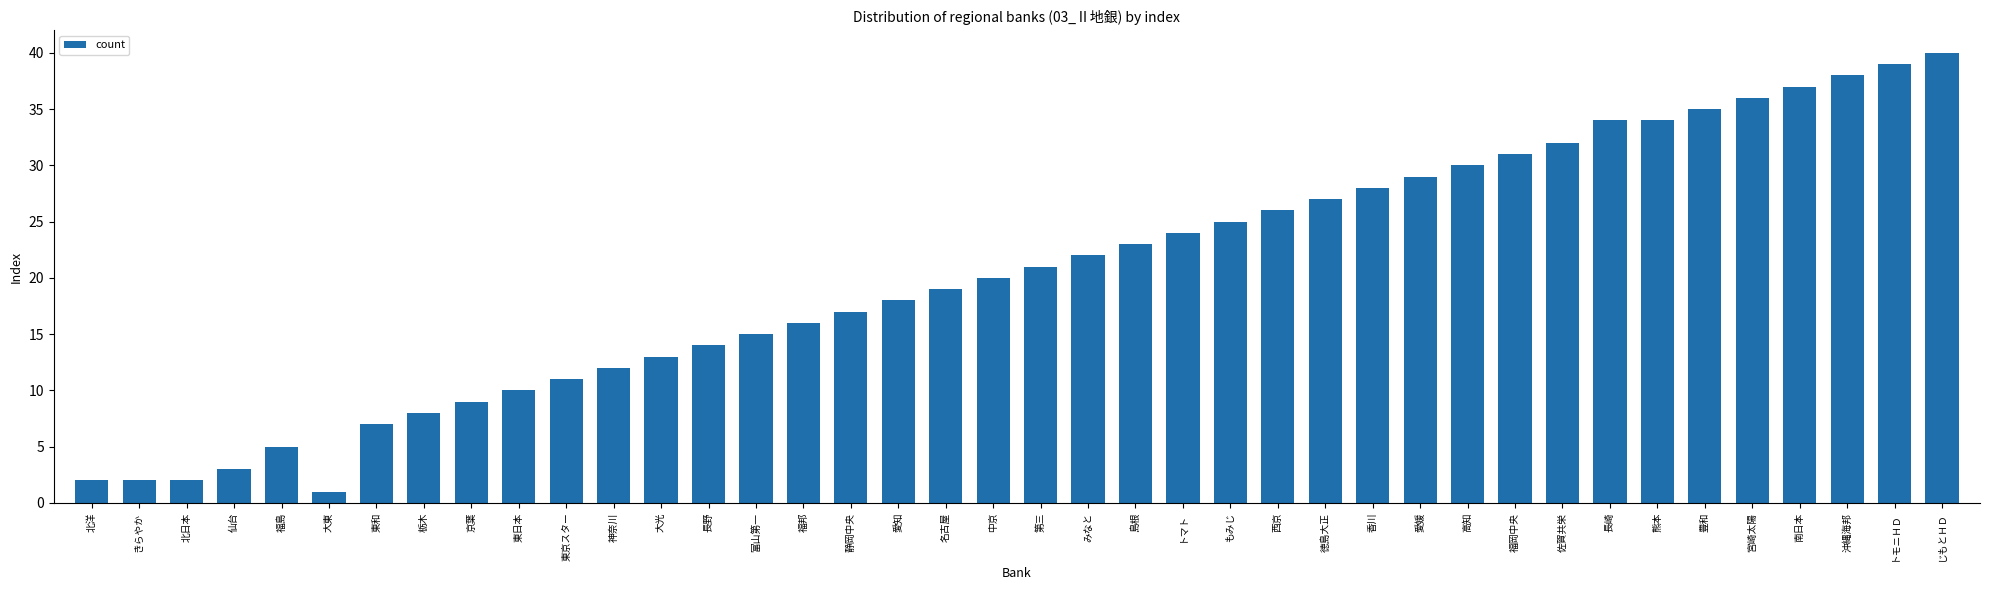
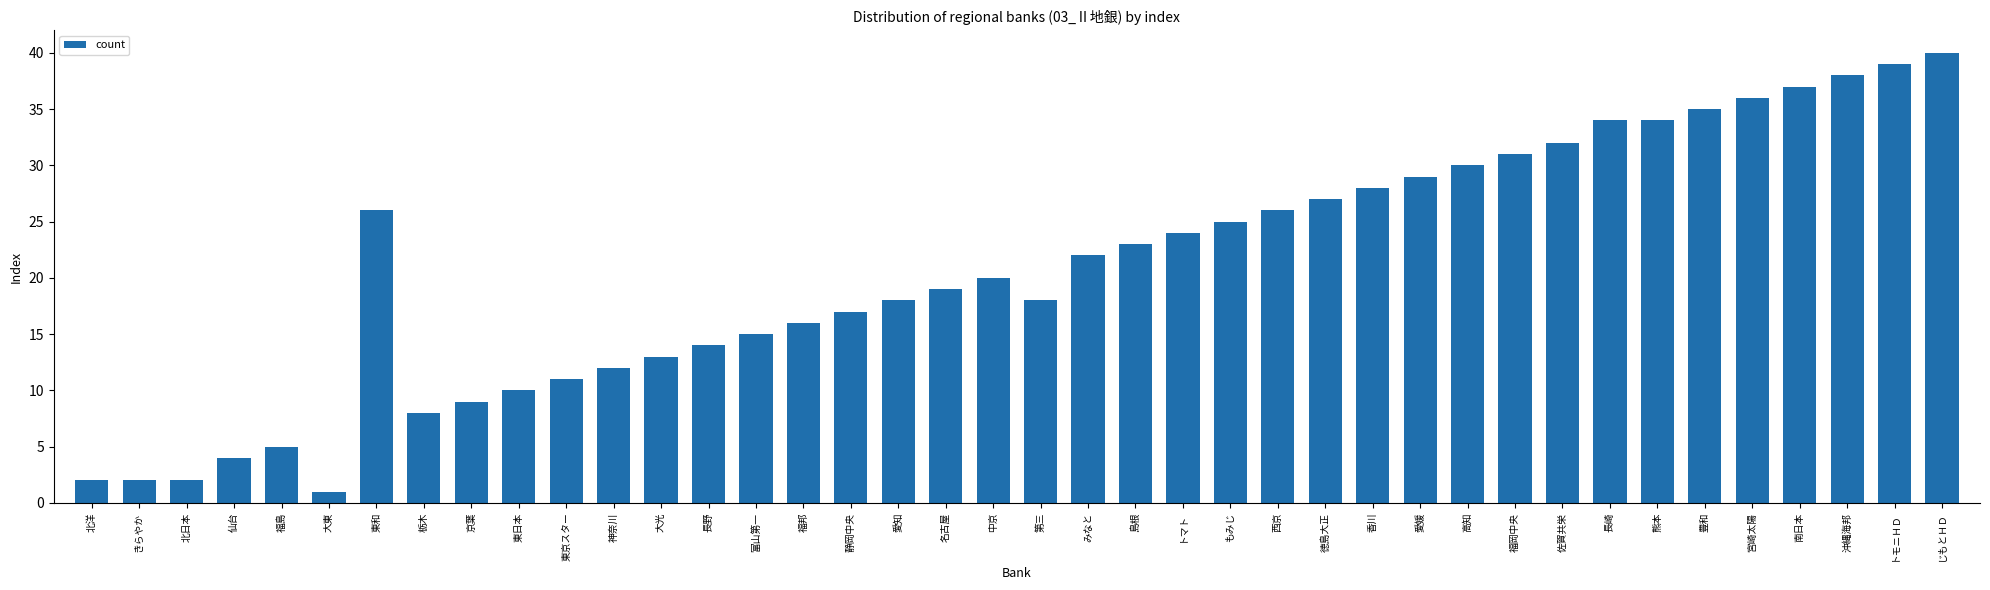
  {
    "北洋": 2,
    "きらやか": 2,
    "北日本": 2,
-   "仙台": 3,
+   "仙台": 4,
    "福島": 5,
    "大東": 1,
-   "東和": 7,
+   "東和": 26,
    "栃木": 8,
    "京葉": 9,
    "東日本": 10,
    "東京スター": 11,
    "神奈川": 12,
    "大光": 13,
    "長野": 14,
    "富山第一": 15,
    "福邦": 16,
    "静岡中央": 17,
    "愛知": 18,
    "名古屋": 19,
    "中京": 20,
-   "第三": 21,
+   "第三": 18,
    "みなと": 22,
    "島根": 23,
    "トマト": 24,
    "もみじ": 25,
    "西京": 26,
    "徳島大正": 27,
    "香川": 28,
    "愛媛": 29,
    "高知": 30,
    "福岡中央": 31,
    "佐賀共栄": 32,
    "長崎": 34,
    "熊本": 34,
    "豊和": 35,
    "宮崎太陽": 36,
    "南日本": 37,
    "沖縄海邦": 38,
    "トモニＨＤ": 39,
    "じもとＨＤ": 40
  }
